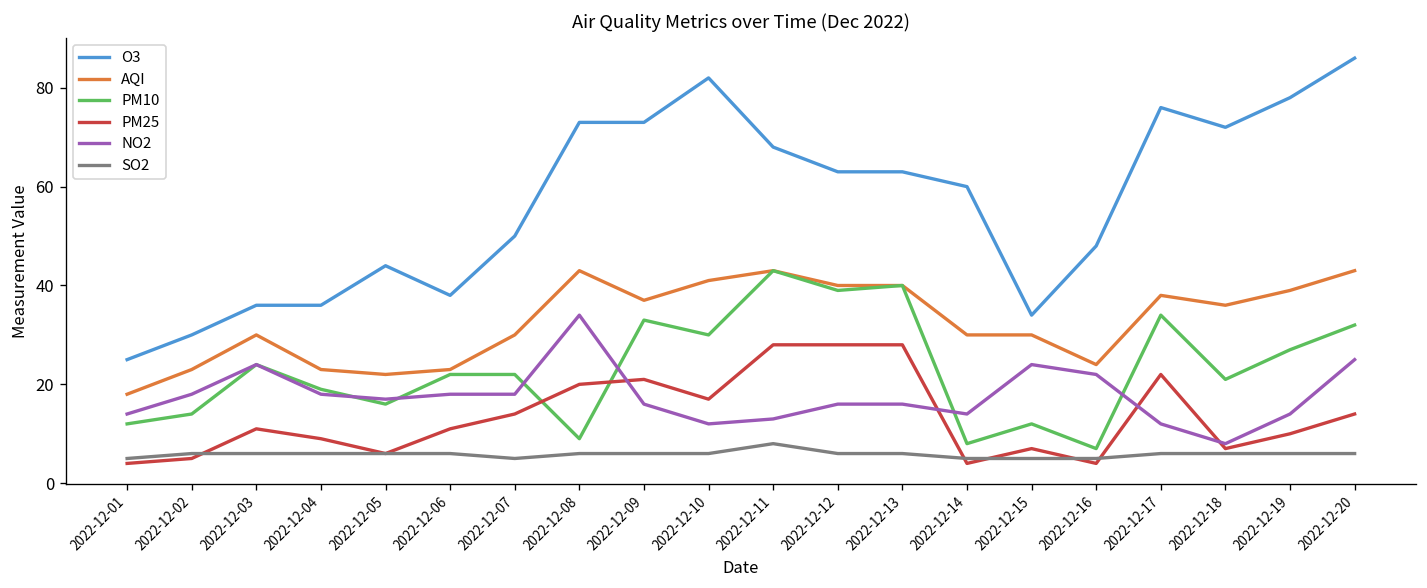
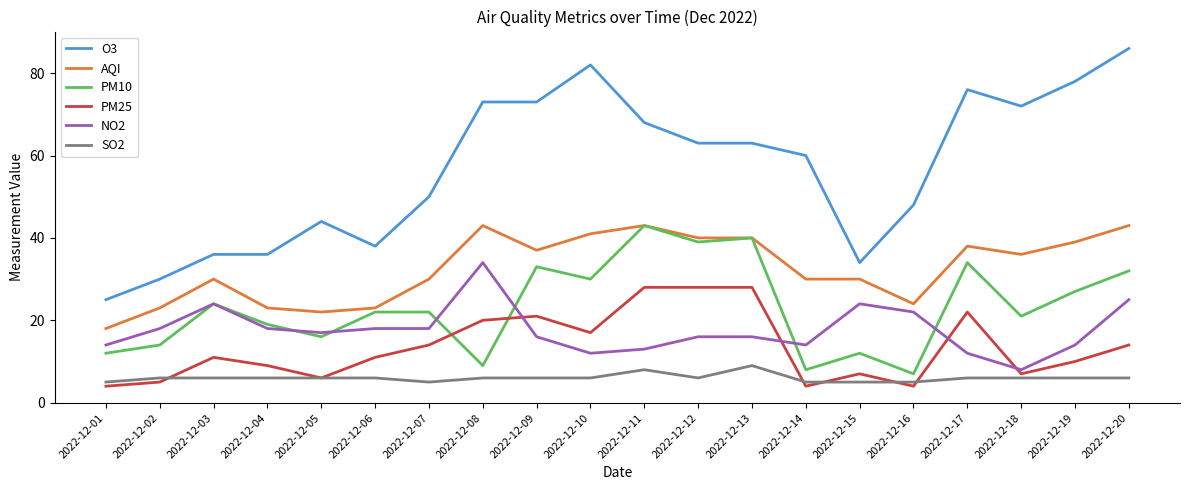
  {
    "O3": {
      "2022-12-01": 25,
      "2022-12-02": 30,
      "2022-12-03": 36,
      "2022-12-04": 36,
      "2022-12-05": 44,
      "2022-12-06": 38,
      "2022-12-07": 50,
      "2022-12-08": 73,
      "2022-12-09": 73,
      "2022-12-10": 82,
      "2022-12-11": 68,
      "2022-12-12": 63,
      "2022-12-13": 63,
      "2022-12-14": 60,
      "2022-12-15": 34,
      "2022-12-16": 48,
      "2022-12-17": 76,
      "2022-12-18": 72,
      "2022-12-19": 78,
      "2022-12-20": 86
    },
    "AQI": {
      "2022-12-01": 18,
      "2022-12-02": 23,
      "2022-12-03": 30,
      "2022-12-04": 23,
      "2022-12-05": 22,
      "2022-12-06": 23,
      "2022-12-07": 30,
      "2022-12-08": 43,
      "2022-12-09": 37,
      "2022-12-10": 41,
      "2022-12-12": 40,
      "2022-12-14": 30,
      "2022-12-15": 30,
      "2022-12-16": 24,
      "2022-12-17": 38,
      "2022-12-18": 36,
      "2022-12-19": 39,
      "2022-12-20": 43
    },
    "PM10": {
      "2022-12-01": 12,
      "2022-12-02": 14,
      "2022-12-04": 19,
      "2022-12-05": 16,
      "2022-12-06": 22,
      "2022-12-07": 22,
      "2022-12-08": 9,
      "2022-12-09": 33,
      "2022-12-10": 30,
      "2022-12-12": 39,
      "2022-12-14": 8,
      "2022-12-15": 12,
      "2022-12-16": 7,
      "2022-12-17": 34,
      "2022-12-18": 21,
      "2022-12-19": 27,
      "2022-12-20": 32
    },
    "PM25": {
      "2022-12-01": 4,
      "2022-12-02": 5,
      "2022-12-03": 11,
      "2022-12-04": 9,
      "2022-12-06": 11,
      "2022-12-07": 14,
      "2022-12-08": 20,
      "2022-12-09": 21,
      "2022-12-10": 17,
      "2022-12-11": 28,
      "2022-12-12": 28,
      "2022-12-13": 28,
      "2022-12-14": 4,
      "2022-12-15": 7,
      "2022-12-16": 4,
      "2022-12-17": 22,
      "2022-12-18": 7,
      "2022-12-19": 10,
      "2022-12-20": 14
    },
    "NO2": {
      "2022-12-01": 14,
      "2022-12-02": 18,
      "2022-12-04": 18,
      "2022-12-05": 17,
      "2022-12-06": 18,
      "2022-12-07": 18,
      "2022-12-08": 34,
      "2022-12-09": 16,
      "2022-12-10": 12,
      "2022-12-11": 13,
      "2022-12-12": 16,
      "2022-12-13": 16,
      "2022-12-14": 14,
      "2022-12-15": 24,
      "2022-12-16": 22,
      "2022-12-17": 12,
      "2022-12-18": 8,
      "2022-12-19": 14,
      "2022-12-20": 25
    },
    "SO2": {
      "2022-12-01": 5,
      "2022-12-02": 6,
      "2022-12-03": 6,
      "2022-12-04": 6,
      "2022-12-06": 6,
      "2022-12-07": 5,
      "2022-12-08": 6,
      "2022-12-09": 6,
      "2022-12-10": 6,
      "2022-12-11": 8,
      "2022-12-12": 6,
-     "2022-12-13": 6,
+     "2022-12-13": 9,
      "2022-12-14": 5,
      "2022-12-15": 5,
      "2022-12-16": 5,
      "2022-12-17": 6,
      "2022-12-18": 6,
      "2022-12-19": 6,
      "2022-12-20": 6
    }
  }
